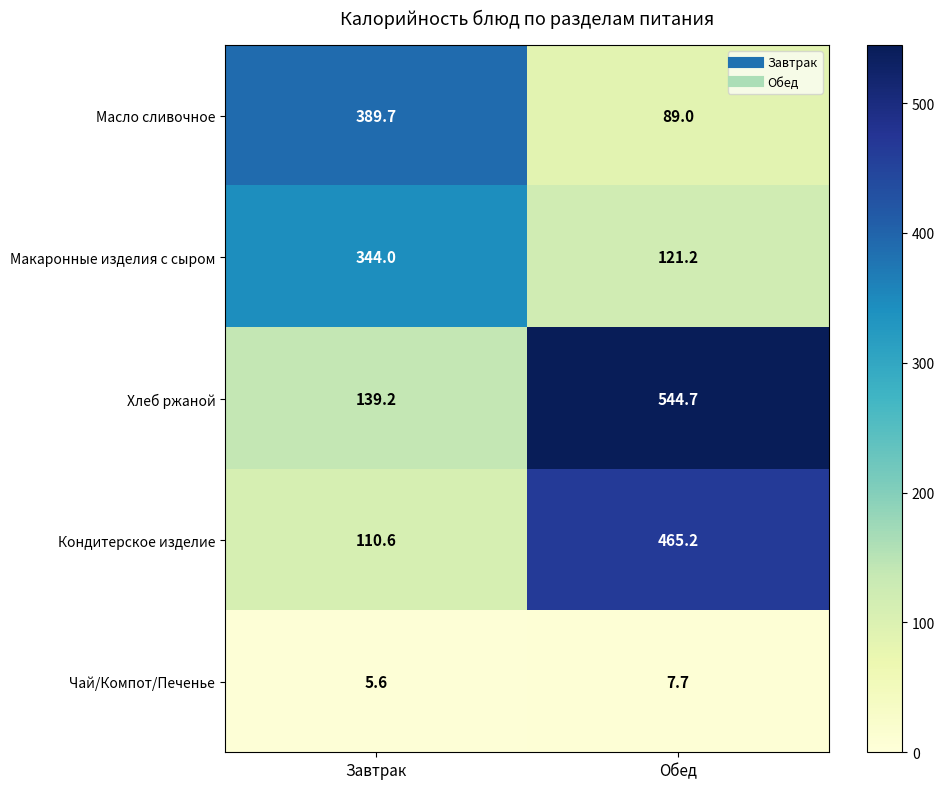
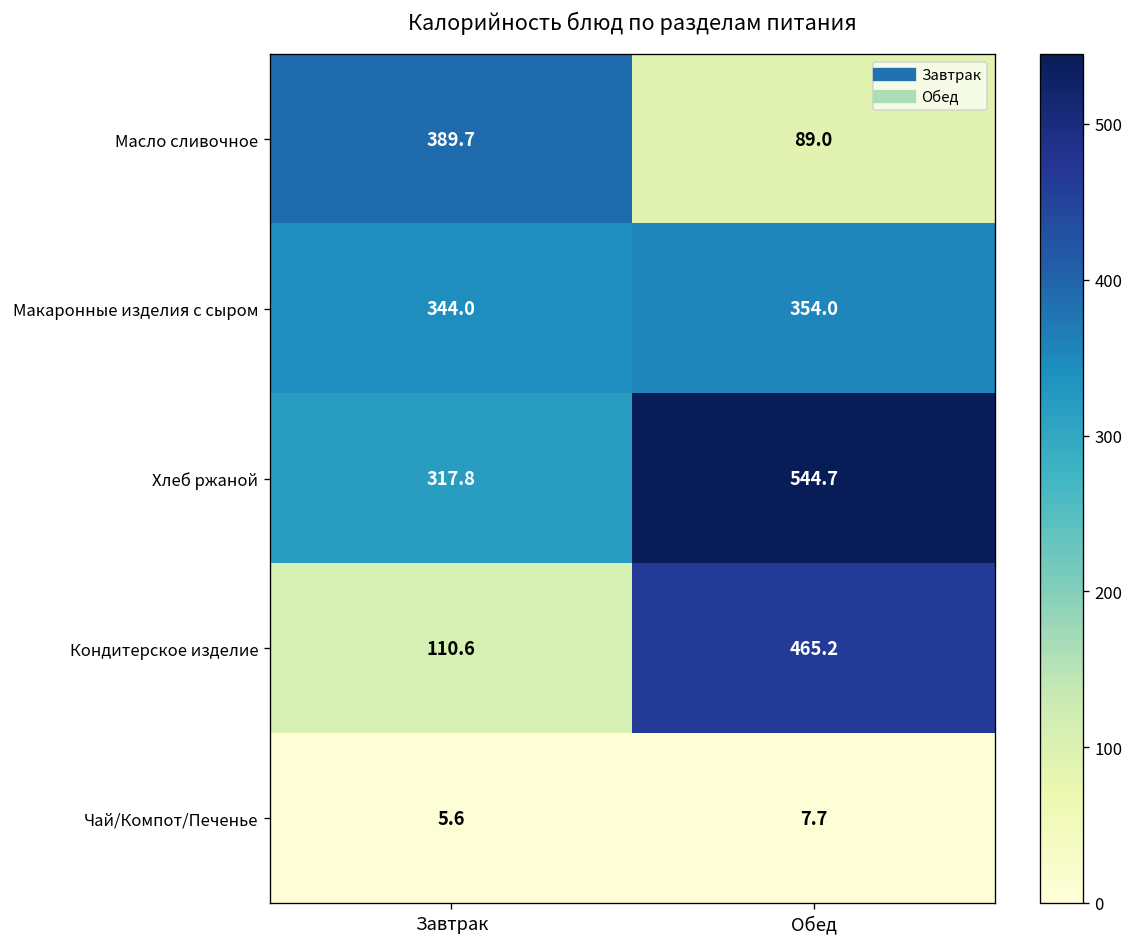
  {
    "Масло сливочное": {
      "Завтрак": 389.7,
      "Обед": 89.0
    },
    "Макаронные изделия с сыром": {
      "Завтрак": 344.0,
-     "Обед": 121.2
+     "Обед": 354.0
    },
    "Хлеб ржаной": {
-     "Завтрак": 139.2,
+     "Завтрак": 317.8,
      "Обед": 544.7
    },
    "Кондитерское изделие": {
      "Завтрак": 110.6,
      "Обед": 465.2
    },
    "Чай/Компот/Печенье": {
      "Завтрак": 5.6,
      "Обед": 7.7
    }
  }
